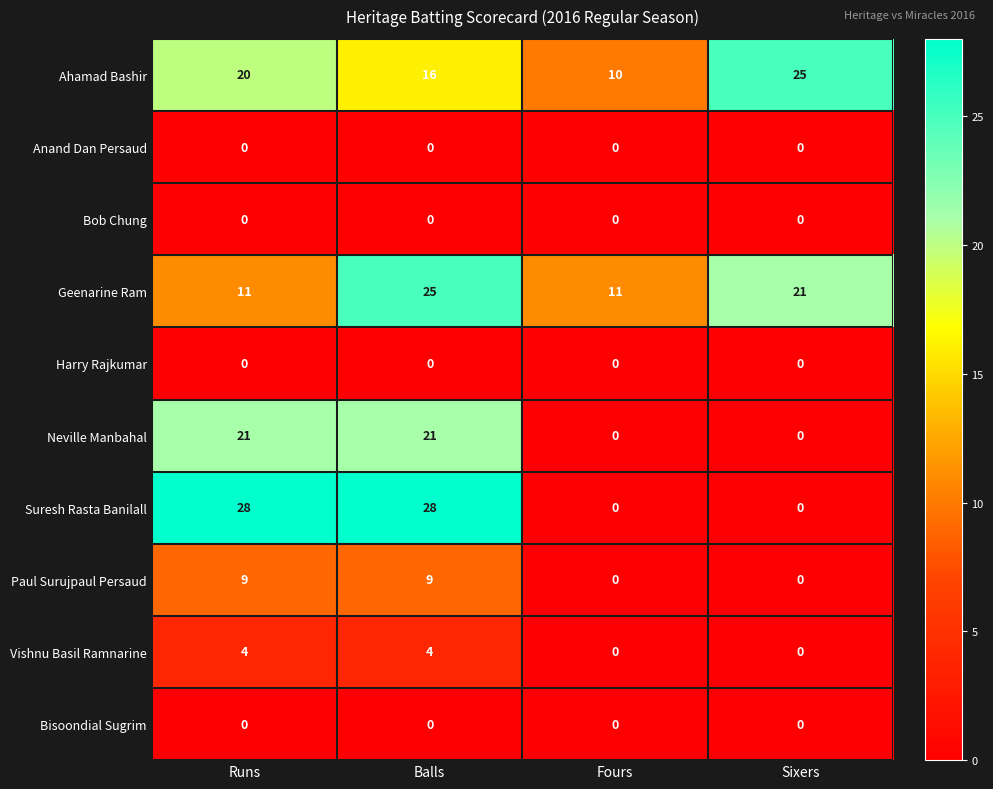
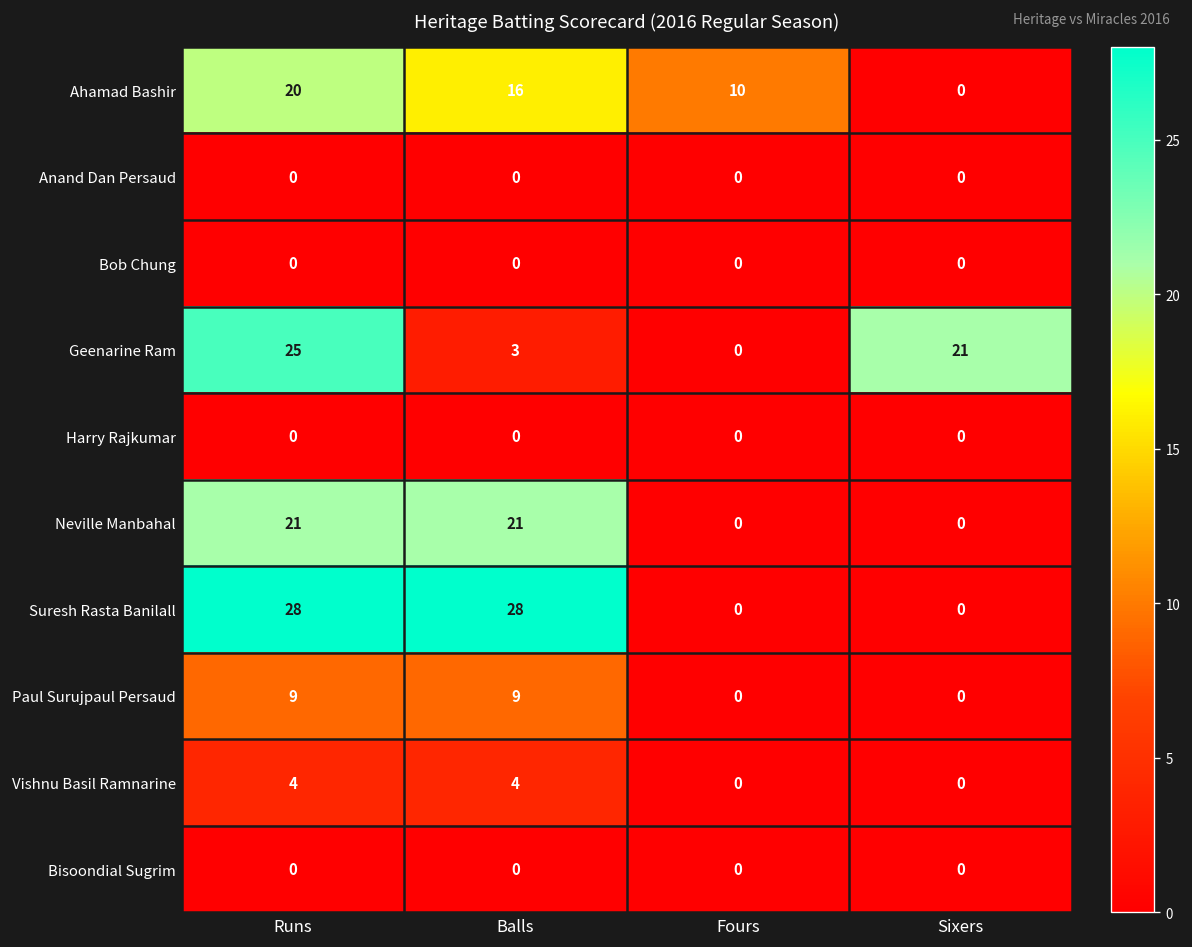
  {
    "Ahamad Bashir": {
      "Runs": 20,
      "Balls": 16,
      "Fours": 10,
-     "Sixers": 25
+     "Sixers": 0
    },
    "Anand Dan Persaud": {
      "Runs": 0,
      "Balls": 0,
      "Fours": 0,
      "Sixers": 0
    },
    "Bob Chung": {
      "Runs": 0,
      "Balls": 0,
      "Fours": 0,
      "Sixers": 0
    },
    "Geenarine Ram": {
-     "Runs": 11,
-     "Balls": 25,
-     "Fours": 11,
+     "Runs": 25,
+     "Balls": 3,
+     "Fours": 0,
      "Sixers": 21
    },
    "Harry Rajkumar": {
      "Runs": 0,
      "Balls": 0,
      "Fours": 0,
      "Sixers": 0
    },
    "Neville Manbahal": {
      "Runs": 21,
      "Balls": 21,
      "Fours": 0,
      "Sixers": 0
    },
    "Suresh Rasta Banilall": {
      "Runs": 28,
      "Balls": 28,
      "Fours": 0,
      "Sixers": 0
    },
    "Paul Surujpaul Persaud": {
      "Runs": 9,
      "Balls": 9,
      "Fours": 0,
      "Sixers": 0
    },
    "Vishnu Basil Ramnarine": {
      "Runs": 4,
      "Balls": 4,
      "Fours": 0,
      "Sixers": 0
    },
    "Bisoondial Sugrim": {
      "Runs": 0,
      "Balls": 0,
      "Fours": 0,
      "Sixers": 0
    }
  }
